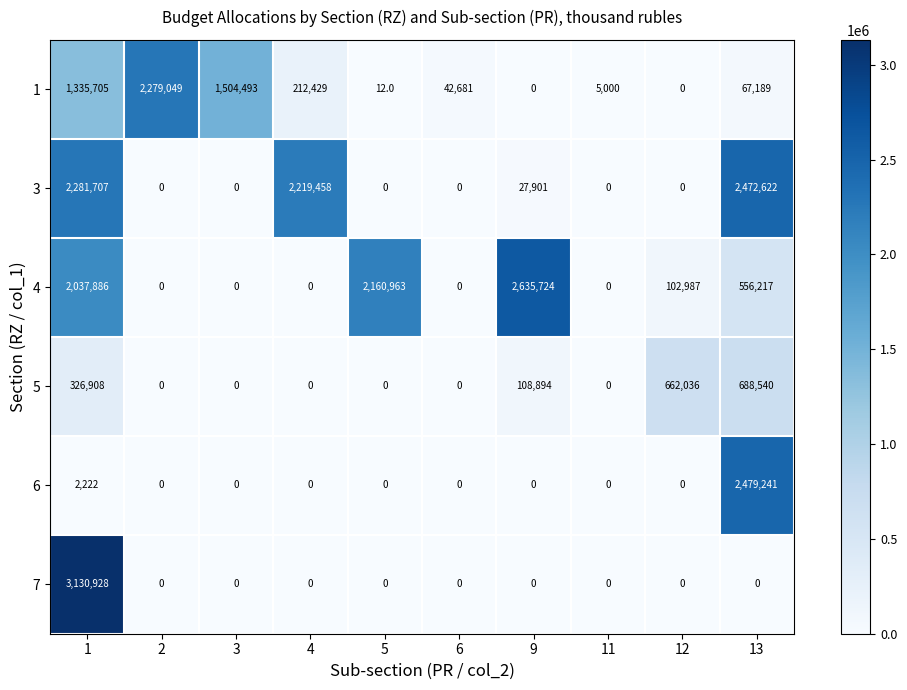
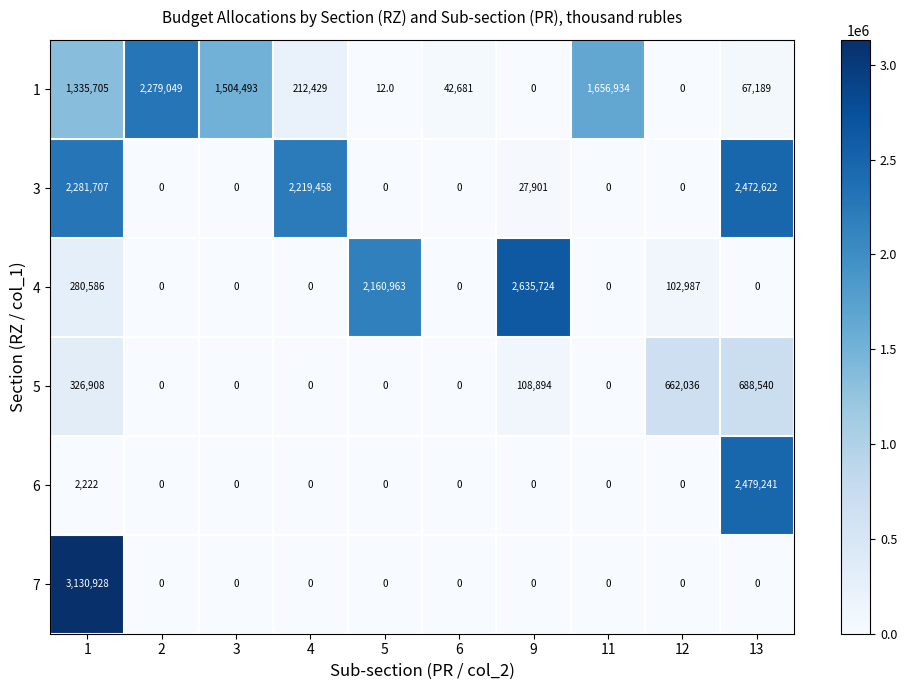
  {
    "1": {
      "1": "1,335,705",
      "2": "2,279,049",
      "3": "1,504,493",
      "4": "212,429",
      "5": "12.0",
      "6": "42,681",
      "9": "0",
-     "11": "5,000",
+     "11": "1,656,934",
      "12": "0",
      "13": "67,189"
    },
    "3": {
      "1": "2,281,707",
      "2": "0",
      "3": "0",
      "4": "2,219,458",
      "5": "0",
      "6": "0",
      "9": "27,901",
      "11": "0",
      "12": "0",
      "13": "2,472,622"
    },
    "4": {
-     "1": "2,037,886",
+     "1": "280,586",
      "2": "0",
      "3": "0",
      "4": "0",
      "5": "2,160,963",
      "6": "0",
      "9": "2,635,724",
      "11": "0",
      "12": "102,987",
-     "13": "556,217"
+     "13": "0"
    },
    "5": {
      "1": "326,908",
      "2": "0",
      "3": "0",
      "4": "0",
      "5": "0",
      "6": "0",
      "9": "108,894",
      "11": "0",
      "12": "662,036",
      "13": "688,540"
    },
    "6": {
      "1": "2,222",
      "2": "0",
      "3": "0",
      "4": "0",
      "5": "0",
      "6": "0",
      "9": "0",
      "11": "0",
      "12": "0",
      "13": "2,479,241"
    },
    "7": {
      "1": "3,130,928",
      "2": "0",
      "3": "0",
      "4": "0",
      "5": "0",
      "6": "0",
      "9": "0",
      "11": "0",
      "12": "0",
      "13": "0"
    }
  }
